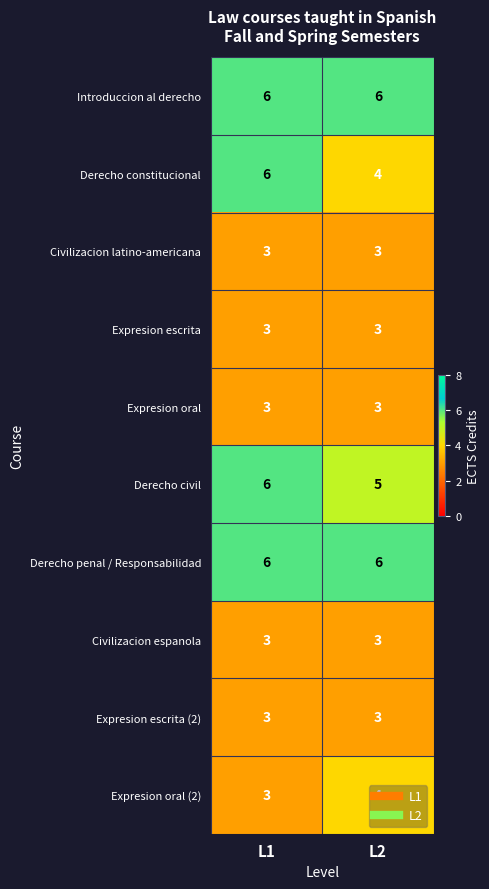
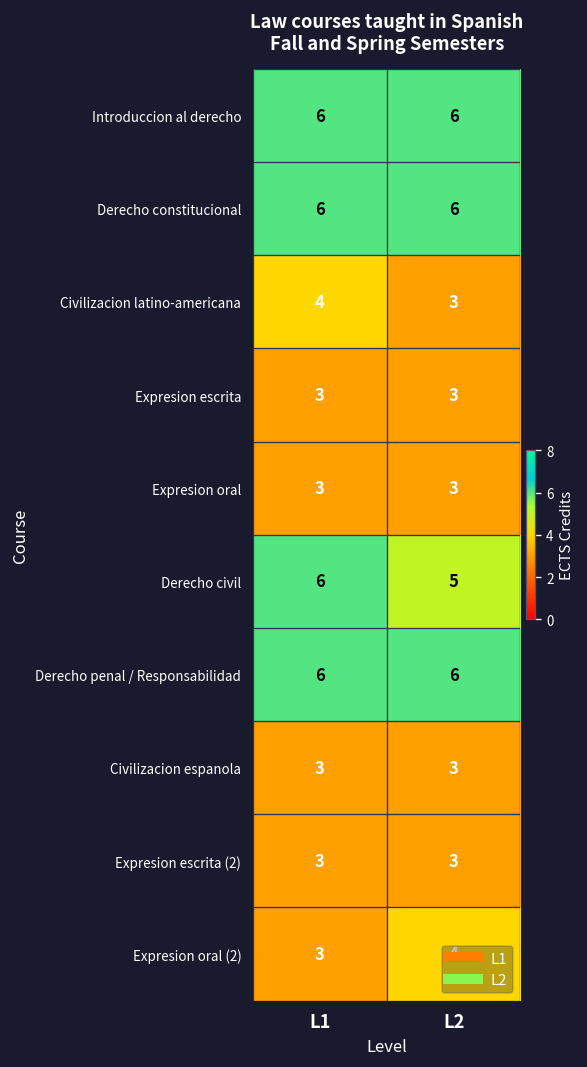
  {
    "Introduccion al derecho": {
      "L1": 6,
      "L2": 6
    },
    "Derecho constitucional": {
      "L1": 6,
-     "L2": 4
+     "L2": 6
    },
    "Civilizacion latino-americana": {
-     "L1": 3,
+     "L1": 4,
      "L2": 3
    },
    "Expresion escrita": {
      "L1": 3,
      "L2": 3
    },
    "Expresion oral": {
      "L1": 3,
      "L2": 3
    },
    "Derecho civil": {
      "L1": 6,
      "L2": 5
    },
    "Derecho penal / Responsabilidad": {
      "L1": 6,
      "L2": 6
    },
    "Civilizacion espanola": {
      "L1": 3,
      "L2": 3
    },
    "Expresion escrita (2)": {
      "L1": 3,
      "L2": 3
    },
    "Expresion oral (2)": {
      "L1": 3
    }
  }
